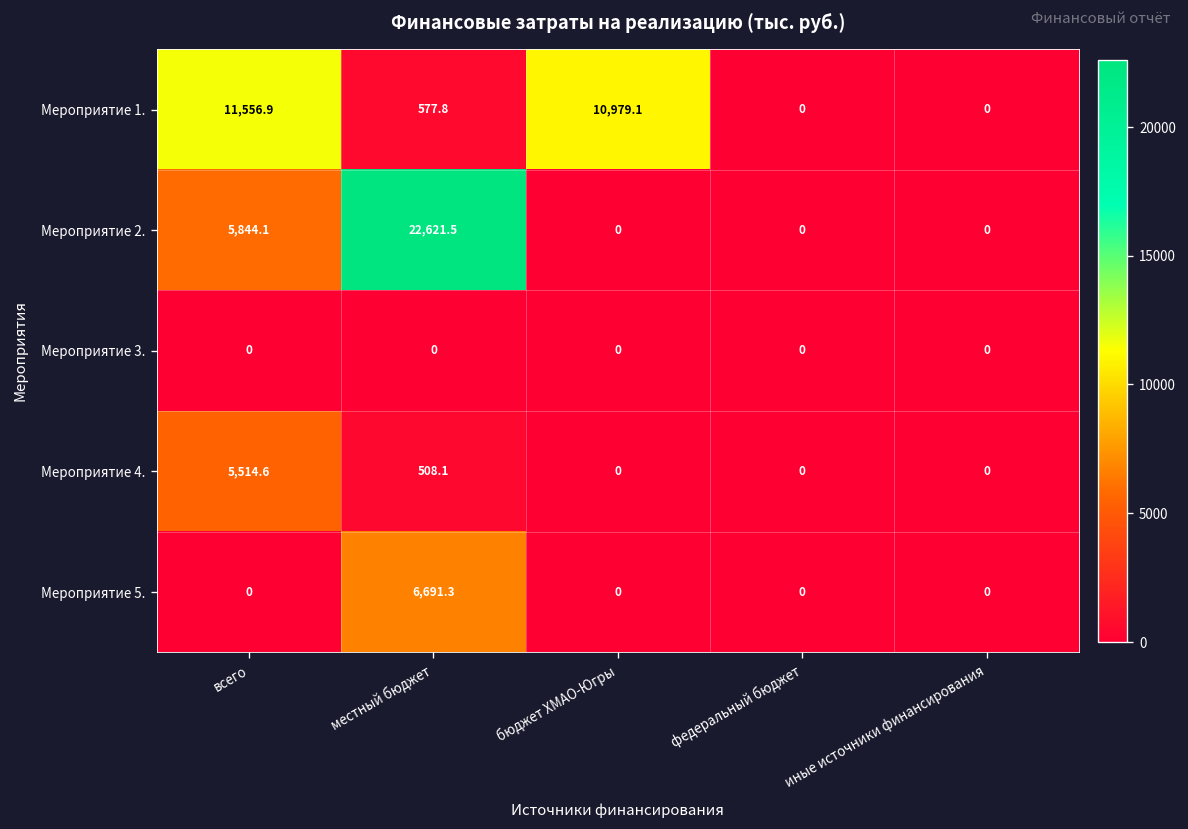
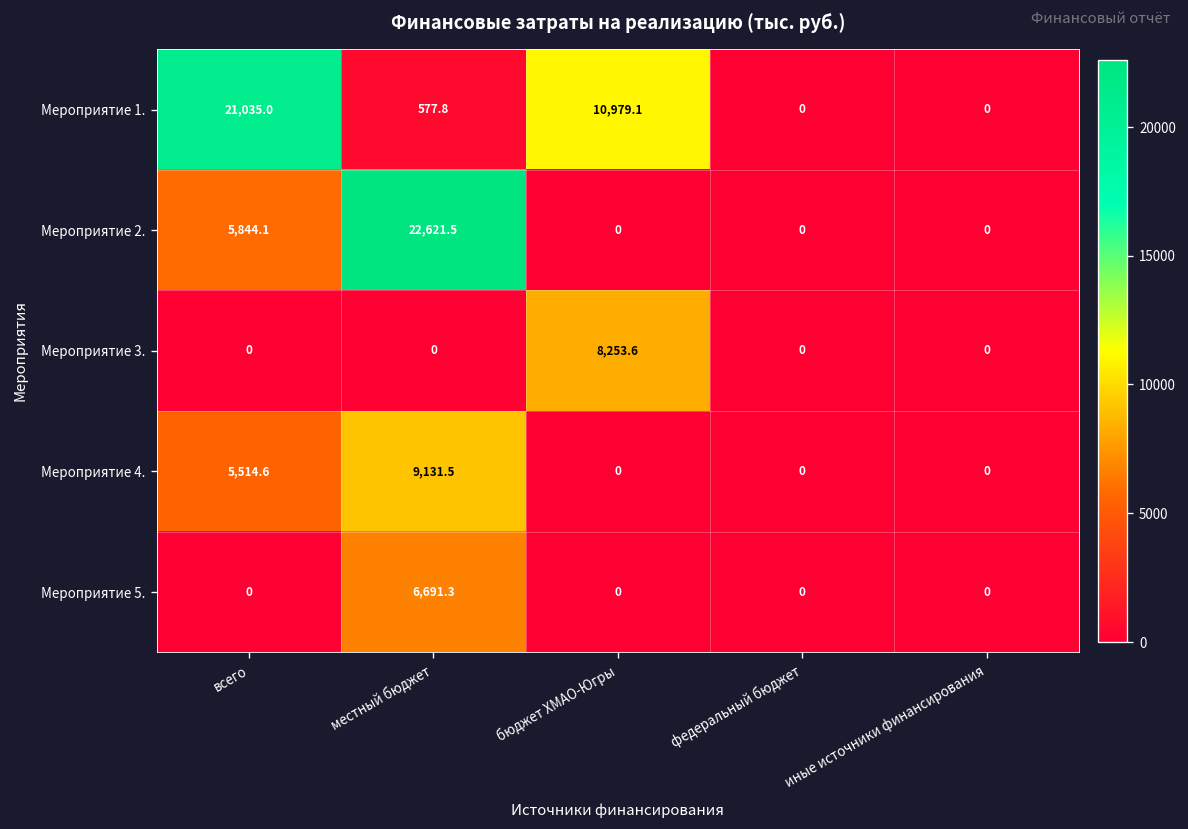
  {
    "Мероприятие 1.": {
-     "всего": "11,556.9",
+     "всего": "21,035.0",
      "местный бюджет": "577.8",
      "бюджет ХМАО-Югры": "10,979.1",
      "федеральный бюджет": "0",
      "иные источники финансирования": "0"
    },
    "Мероприятие 2.": {
      "всего": "5,844.1",
      "местный бюджет": "22,621.5",
      "бюджет ХМАО-Югры": "0",
      "федеральный бюджет": "0",
      "иные источники финансирования": "0"
    },
    "Мероприятие 3.": {
      "всего": "0",
      "местный бюджет": "0",
-     "бюджет ХМАО-Югры": "0",
+     "бюджет ХМАО-Югры": "8,253.6",
      "федеральный бюджет": "0",
      "иные источники финансирования": "0"
    },
    "Мероприятие 4.": {
      "всего": "5,514.6",
-     "местный бюджет": "508.1",
+     "местный бюджет": "9,131.5",
      "бюджет ХМАО-Югры": "0",
      "федеральный бюджет": "0",
      "иные источники финансирования": "0"
    },
    "Мероприятие 5.": {
      "всего": "0",
      "местный бюджет": "6,691.3",
      "бюджет ХМАО-Югры": "0",
      "федеральный бюджет": "0",
      "иные источники финансирования": "0"
    }
  }
